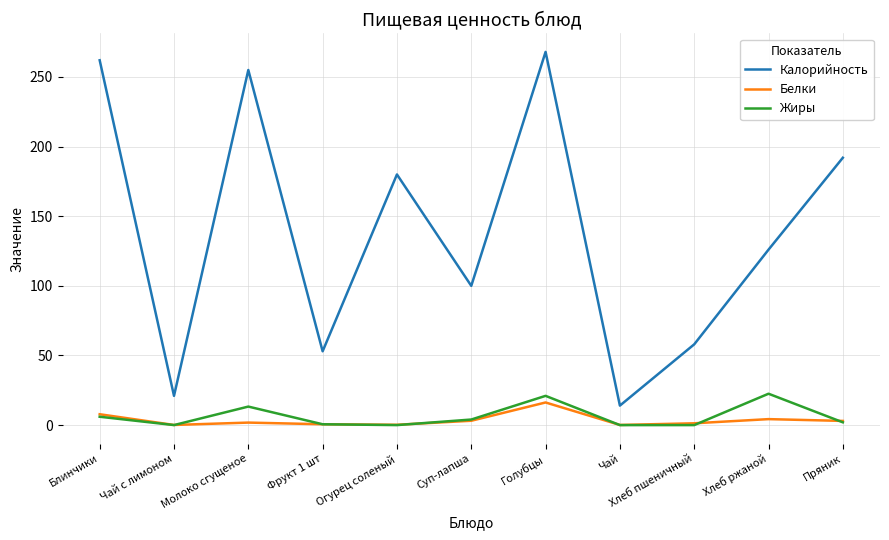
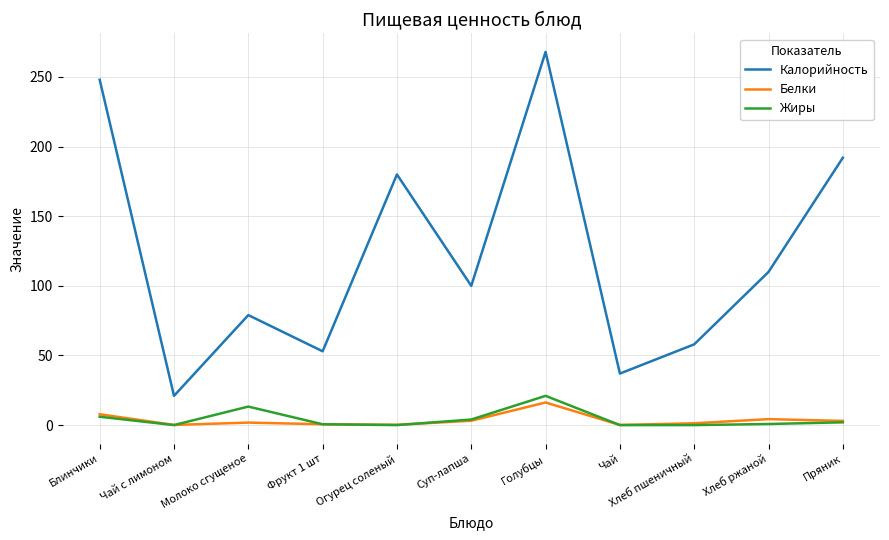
  {
    "Калорийность": {
-     "Блинчики": 262,
+     "Блинчики": 248,
      "Чай с лимоном": 21,
-     "Молоко сгущеное": 255,
+     "Молоко сгущеное": 79,
      "Фрукт 1 шт": 53,
      "Огурец соленый": 180,
      "Суп-лапша": 100,
      "Голубцы": 268,
-     "Чай": 14,
+     "Чай": 37,
      "Хлеб пшеничный": 58,
-     "Хлеб ржаной": 126,
+     "Хлеб ржаной": 110,
      "Пряник": 192
    },
    "Белки": {
      "Молоко сгущеное": 2,
      "Голубцы": 16,
      "Хлеб ржаной": 4
    },
    "Жиры": {
      "Молоко сгущеное": 13,
      "Голубцы": 21,
-     "Хлеб ржаной": 23
+     "Хлеб ржаной": 1
    }
  }
